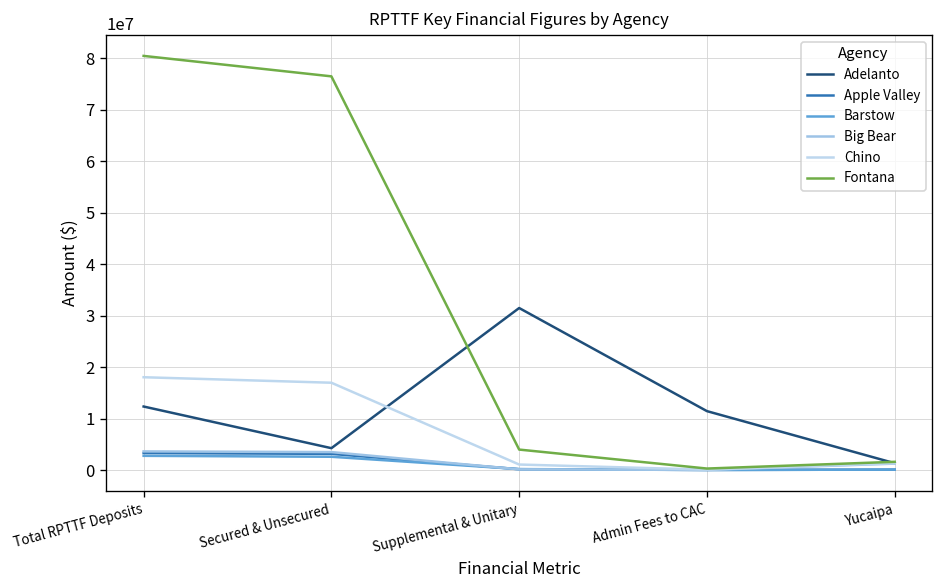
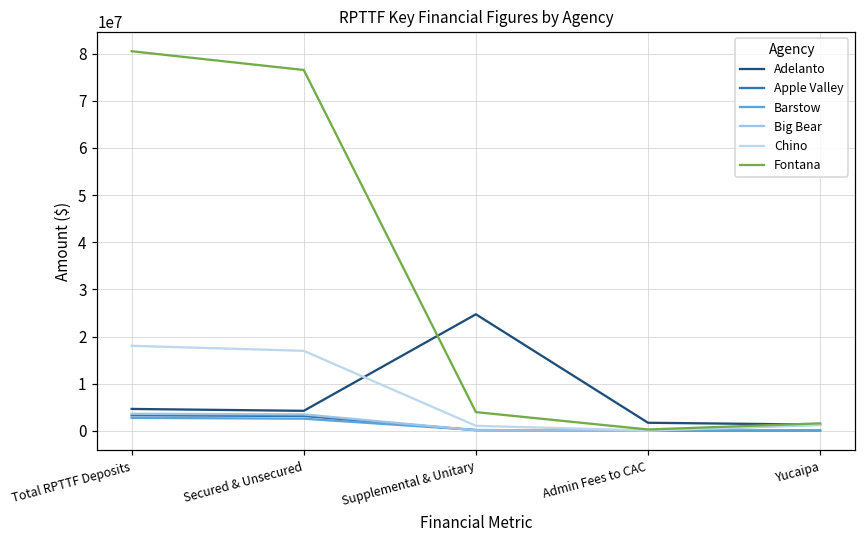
  {
    "Adelanto": {
-     "Total RPTTF Deposits": 12000000,
+     "Total RPTTF Deposits": 5000000,
      "Secured & Unsecured": 4000000,
-     "Supplemental & Unitary": 31000000,
-     "Admin Fees to CAC": 11000000
+     "Supplemental & Unitary": 25000000,
+     "Admin Fees to CAC": 2000000
    },
    "Fontana": {
      "Total RPTTF Deposits": 80000000,
      "Secured & Unsecured": 77000000,
      "Supplemental & Unitary": 4000000
    }
  }
